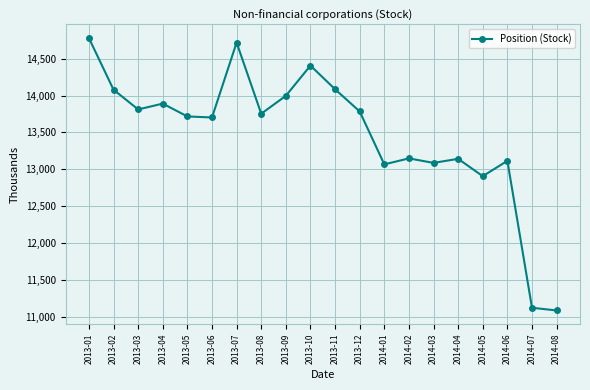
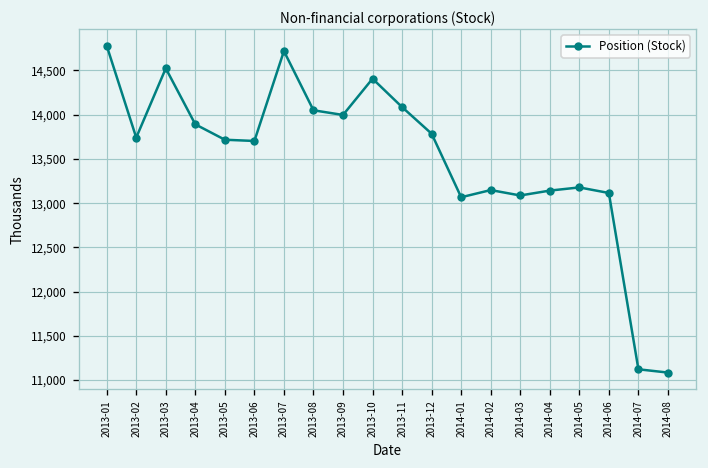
  {
    "2013-01": "14,800",
-   "2013-02": "14,100",
-   "2013-03": "13,800",
+   "2013-02": "13,700",
+   "2013-03": "14,500",
    "2013-04": "13,900",
    "2013-05": "13,700",
    "2013-06": "13,700",
    "2013-07": "14,700",
-   "2013-08": "13,800",
+   "2013-08": "14,100",
    "2013-09": "14,000",
    "2013-10": "14,400",
    "2013-11": "14,100",
    "2013-12": "13,800",
    "2014-01": "13,100",
    "2014-02": "13,100",
    "2014-03": "13,100",
    "2014-04": "13,100",
-   "2014-05": "12,900",
+   "2014-05": "13,200",
    "2014-06": "13,100",
    "2014-07": "11,100",
    "2014-08": "11,100"
  }
